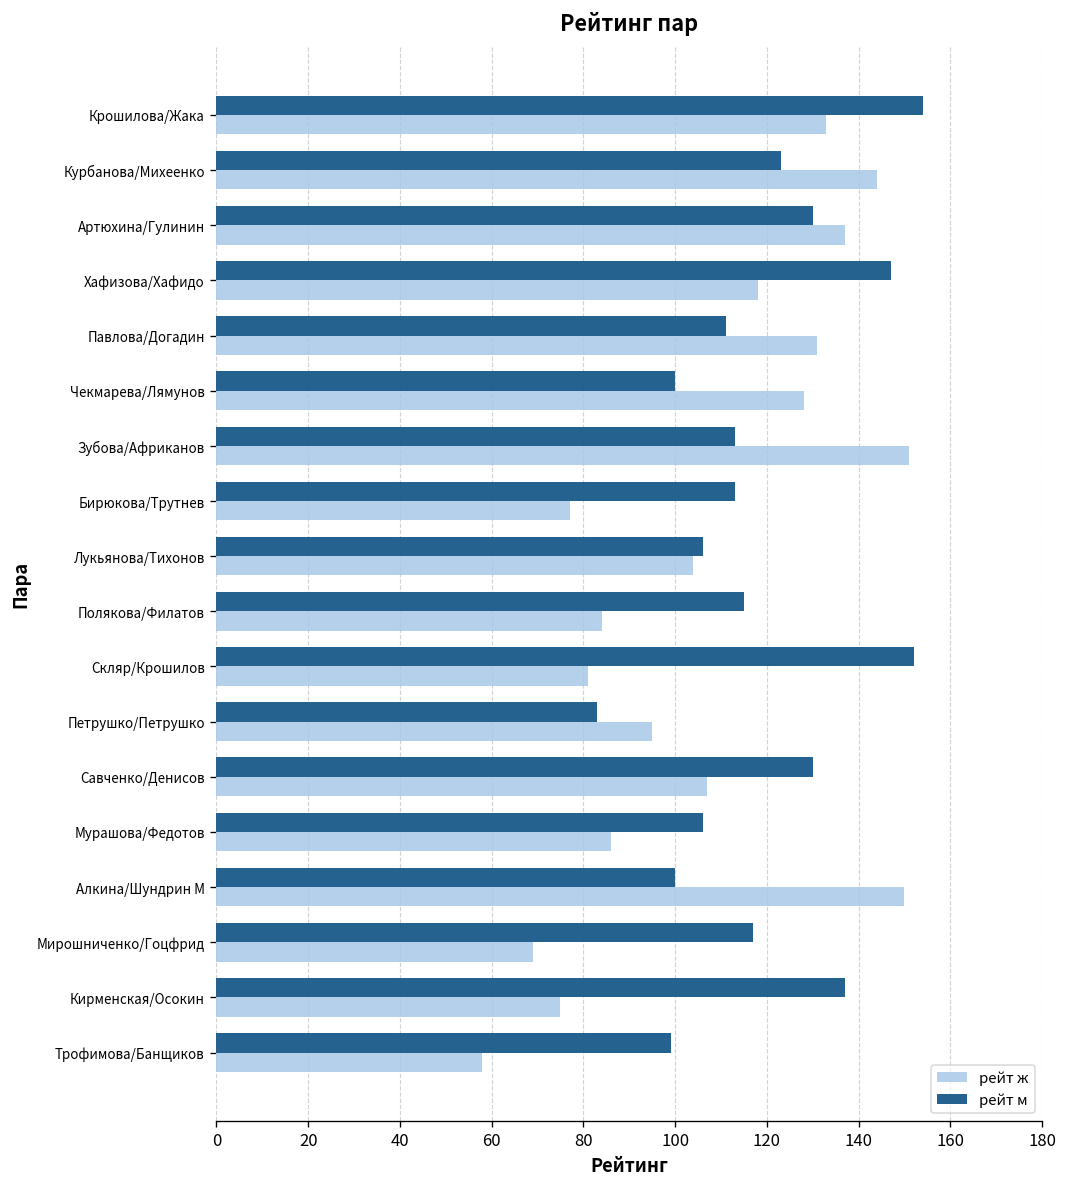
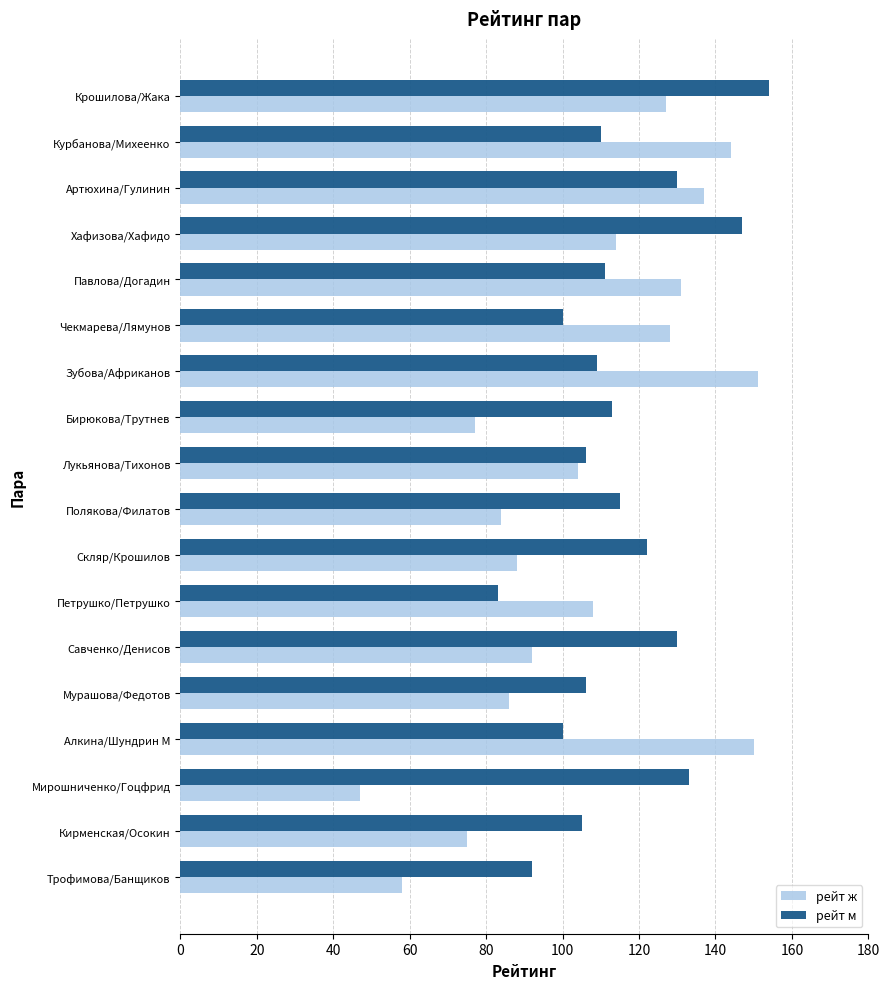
  {
    "рейт ж": {
-     "Крошилова/Жака": 133,
+     "Крошилова/Жака": 127,
      "Курбанова/Михеенко": 144,
      "Артюхина/Гулинин": 137,
-     "Хафизова/Хафидо": 118,
+     "Хафизова/Хафидо": 114,
      "Павлова/Догадин": 131,
      "Чекмарева/Лямунов": 128,
      "Зубова/Африканов": 151,
      "Бирюкова/Трутнев": 77,
      "Лукьянова/Тихонов": 104,
      "Полякова/Филатов": 84,
-     "Скляр/Крошилов": 81,
-     "Петрушко/Петрушко": 95,
-     "Савченко/Денисов": 107,
+     "Скляр/Крошилов": 88,
+     "Петрушко/Петрушко": 108,
+     "Савченко/Денисов": 92,
      "Мурашова/Федотов": 86,
      "Алкина/Шундрин М": 150,
-     "Мирошниченко/Гоцфрид": 69,
+     "Мирошниченко/Гоцфрид": 47,
      "Кирменская/Осокин": 75,
      "Трофимова/Банщиков": 58
    },
    "рейт м": {
      "Крошилова/Жака": 154,
-     "Курбанова/Михеенко": 123,
+     "Курбанова/Михеенко": 110,
      "Артюхина/Гулинин": 130,
      "Хафизова/Хафидо": 147,
      "Павлова/Догадин": 111,
      "Чекмарева/Лямунов": 100,
-     "Зубова/Африканов": 113,
+     "Зубова/Африканов": 109,
      "Бирюкова/Трутнев": 113,
      "Лукьянова/Тихонов": 106,
      "Полякова/Филатов": 115,
-     "Скляр/Крошилов": 152,
+     "Скляр/Крошилов": 122,
      "Петрушко/Петрушко": 83,
      "Савченко/Денисов": 130,
      "Мурашова/Федотов": 106,
      "Алкина/Шундрин М": 100,
-     "Мирошниченко/Гоцфрид": 117,
-     "Кирменская/Осокин": 137,
-     "Трофимова/Банщиков": 99
+     "Мирошниченко/Гоцфрид": 133,
+     "Кирменская/Осокин": 105,
+     "Трофимова/Банщиков": 92
    }
  }
